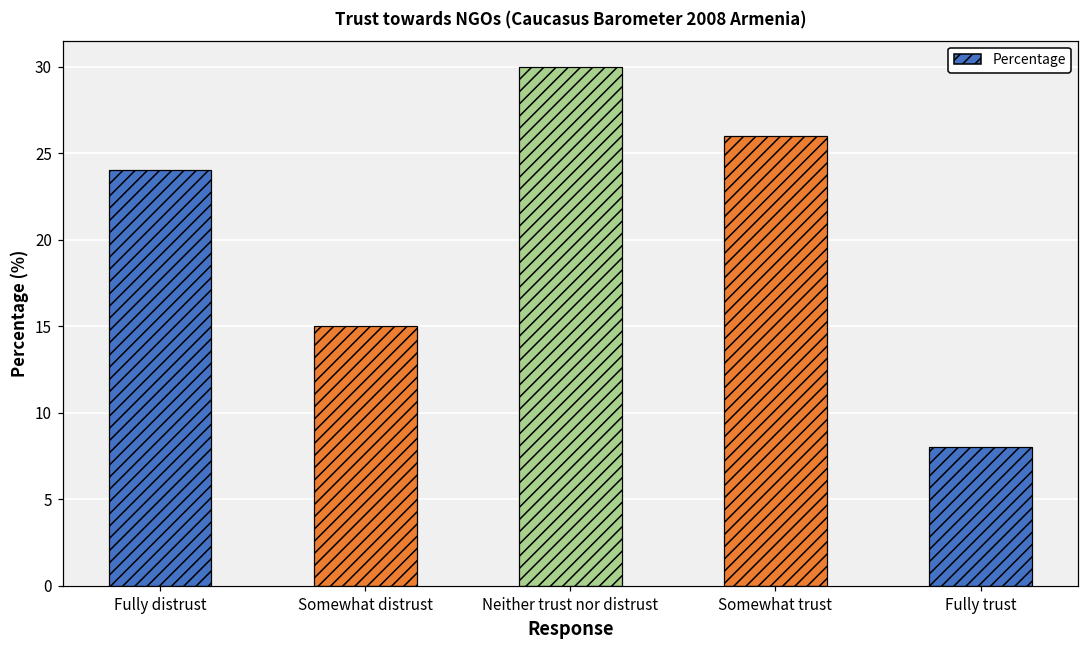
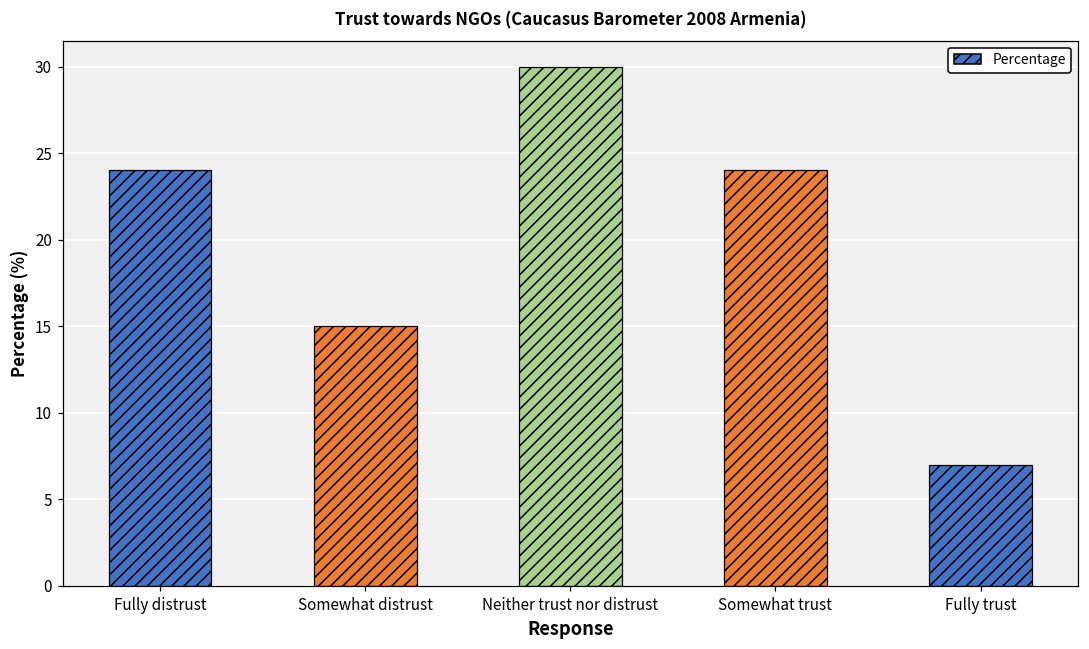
  {
    "Fully distrust": 24,
    "Somewhat distrust": 15,
    "Neither trust nor distrust": 30,
-   "Somewhat trust": 26,
-   "Fully trust": 8
+   "Somewhat trust": 24,
+   "Fully trust": 7
  }
